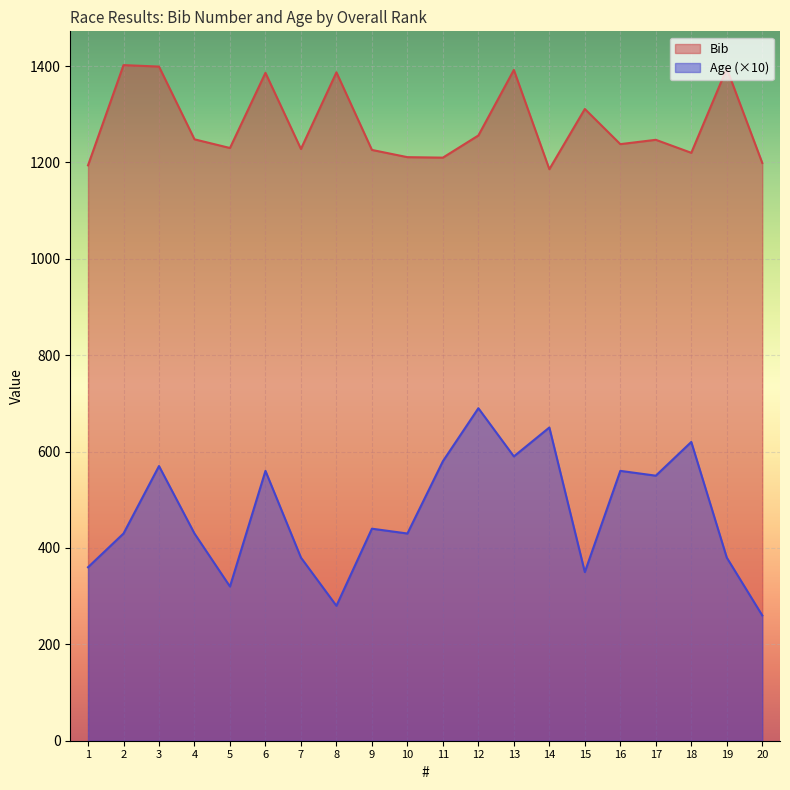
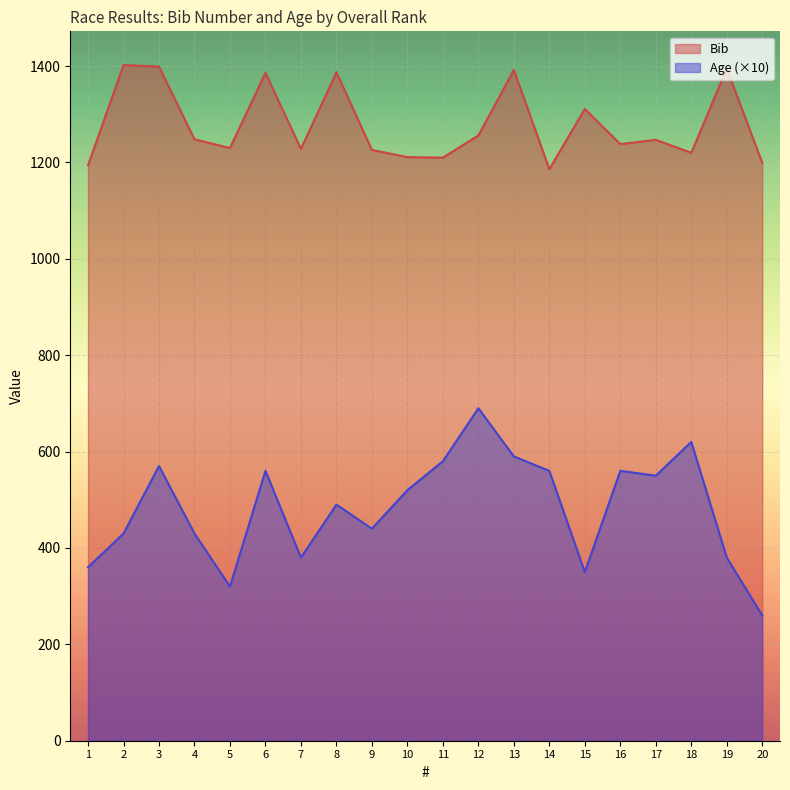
  {
    "Bib": {
      "1": 1190,
      "2": 1400,
      "3": 1400,
      "4": 1250,
      "5": 1230,
      "6": 1390,
      "7": 1230,
      "8": 1390,
      "9": 1230,
      "10": 1210,
      "11": 1210,
      "12": 1260,
      "13": 1390,
      "14": 1190,
      "15": 1310,
      "16": 1240,
      "17": 1250,
      "18": 1220,
      "20": 1200
    },
    "Age (×10)": {
      "1": 360,
      "2": 430,
      "3": 570,
      "4": 430,
      "5": 320,
      "6": 560,
      "7": 380,
-     "8": 280,
+     "8": 490,
      "9": 440,
-     "10": 430,
+     "10": 520,
      "11": 580,
      "12": 690,
      "13": 590,
-     "14": 650,
+     "14": 560,
      "15": 350,
      "16": 560,
      "17": 550,
      "18": 620,
      "19": 380,
      "20": 260
    }
  }
